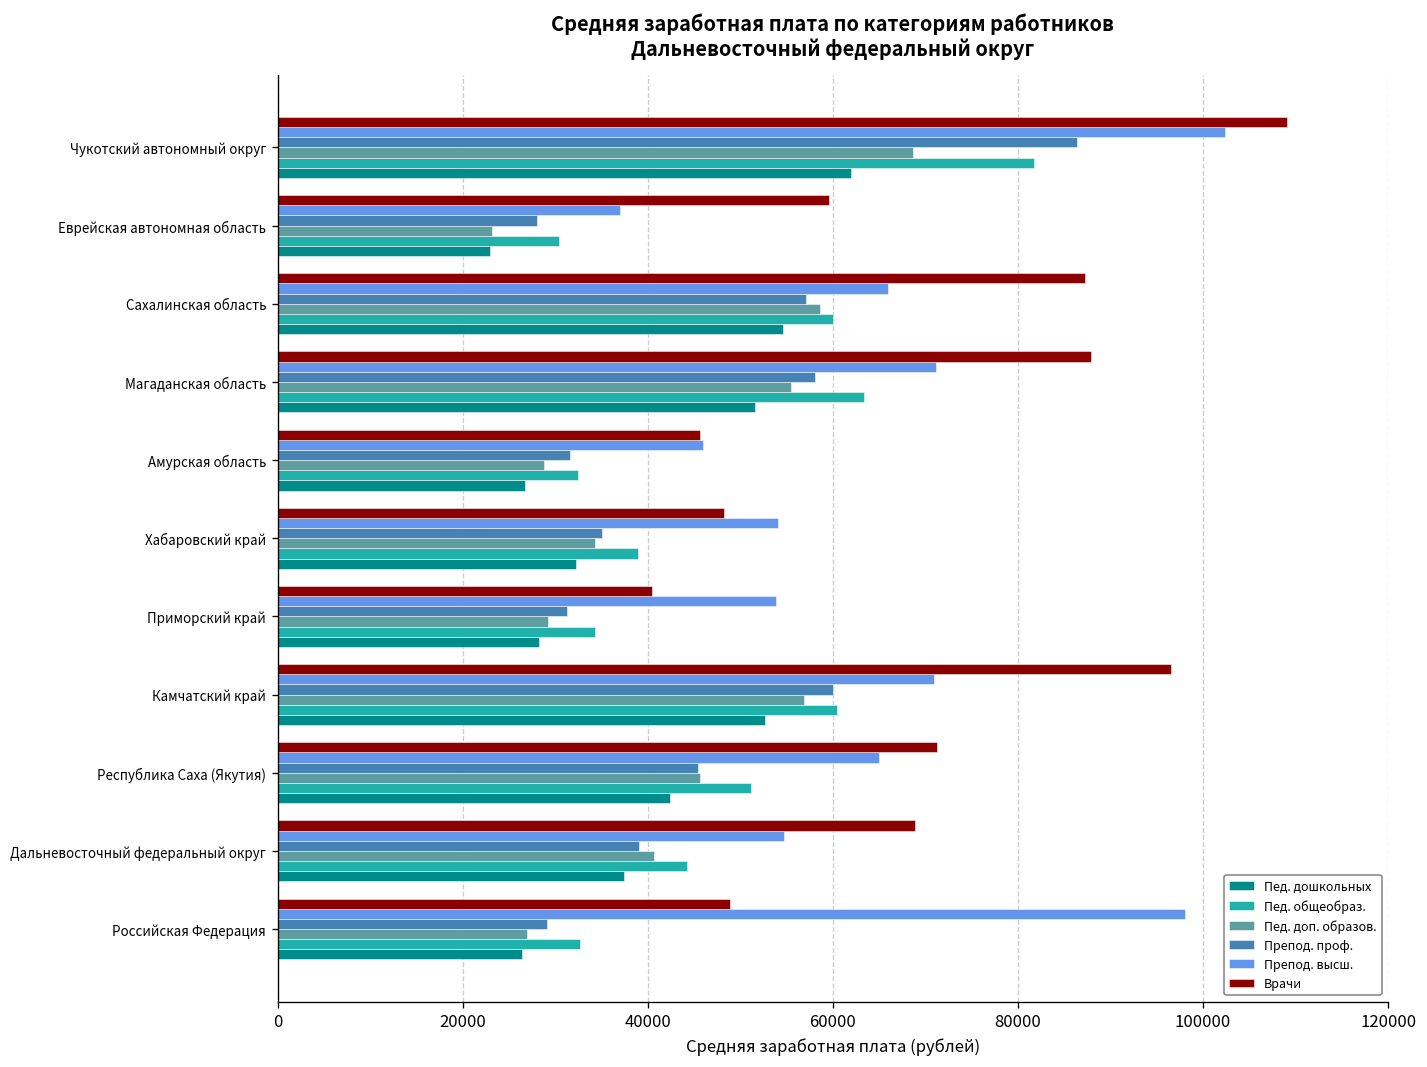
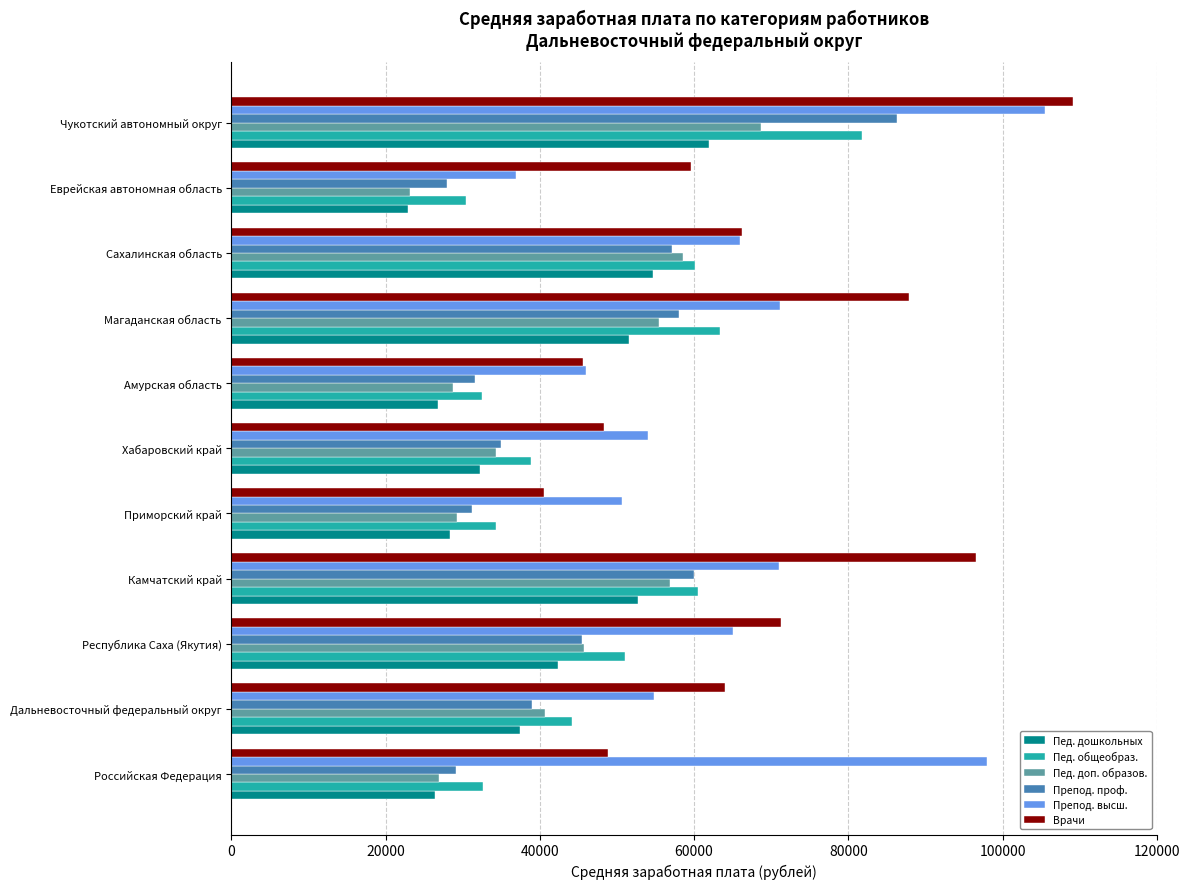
  {
    "Препод. высш.": {
-     "Чукотский автономный округ": 102000,
+     "Чукотский автономный округ": 106000,
      "Еврейская автономная область": 37000,
      "Сахалинская область": 66000,
      "Магаданская область": 71000,
      "Амурская область": 46000,
      "Хабаровский край": 54000,
-     "Приморский край": 54000,
+     "Приморский край": 51000,
      "Камчатский край": 71000,
      "Республика Саха (Якутия)": 65000,
      "Дальневосточный федеральный округ": 55000,
      "Российская Федерация": 98000
    },
    "Врачи": {
      "Чукотский автономный округ": 109000,
      "Еврейская автономная область": 60000,
-     "Сахалинская область": 87000,
+     "Сахалинская область": 66000,
      "Магаданская область": 88000,
      "Амурская область": 46000,
      "Хабаровский край": 48000,
      "Приморский край": 40000,
      "Камчатский край": 97000,
      "Республика Саха (Якутия)": 71000,
-     "Дальневосточный федеральный округ": 69000,
+     "Дальневосточный федеральный округ": 64000,
      "Российская Федерация": 49000
    }
  }
